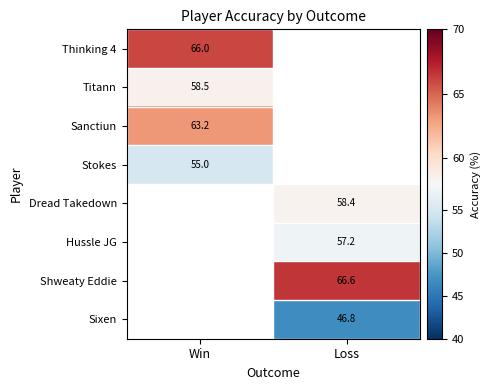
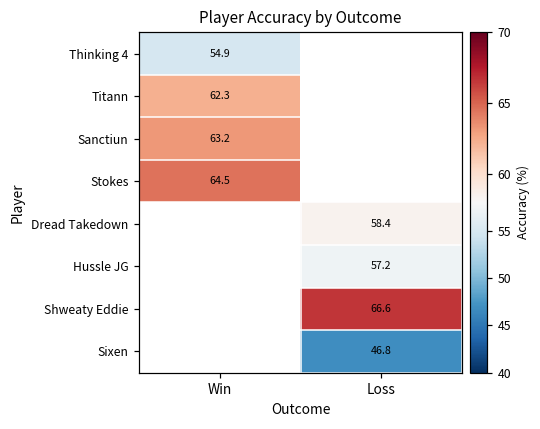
  {
    "Thinking 4": {
-     "Win": 66.0
+     "Win": 54.9
    },
    "Titann": {
-     "Win": 58.5
+     "Win": 62.3
    },
    "Sanctiun": {
      "Win": 63.2
    },
    "Stokes": {
-     "Win": 55.0
+     "Win": 64.5
    },
    "Dread Takedown": {
      "Loss": 58.4
    },
    "Hussle JG": {
      "Loss": 57.2
    },
    "Shweaty Eddie": {
      "Loss": 66.6
    },
    "Sixen": {
      "Loss": 46.8
    }
  }
